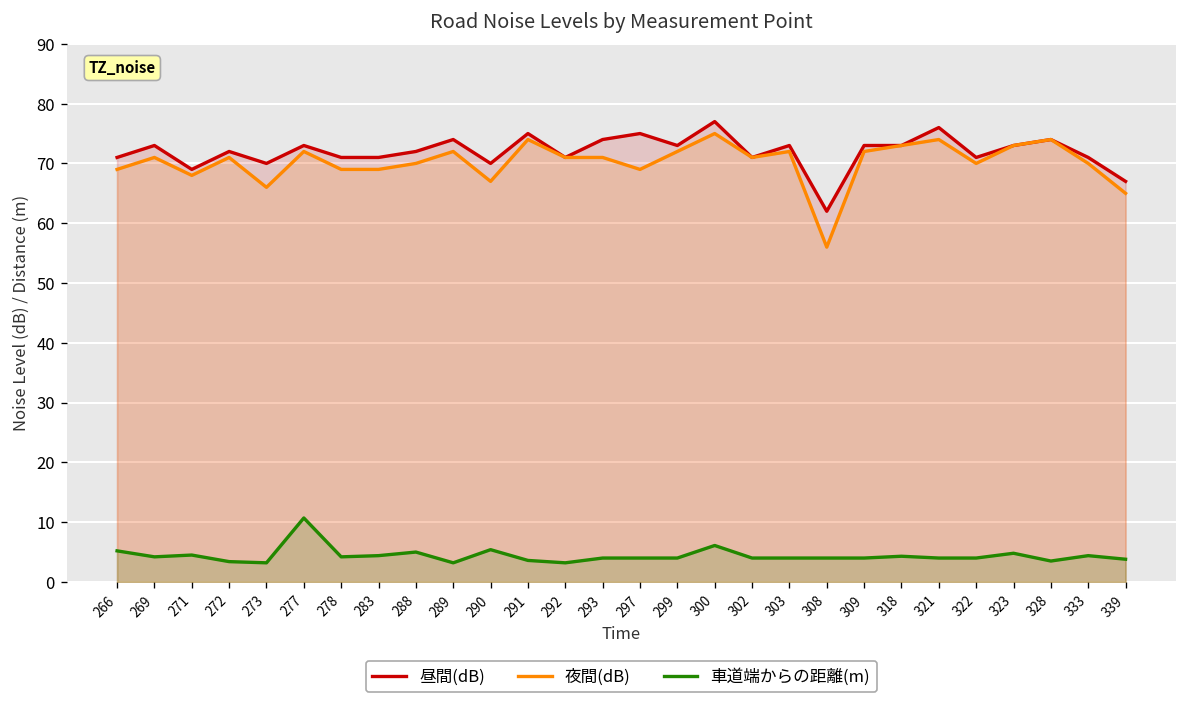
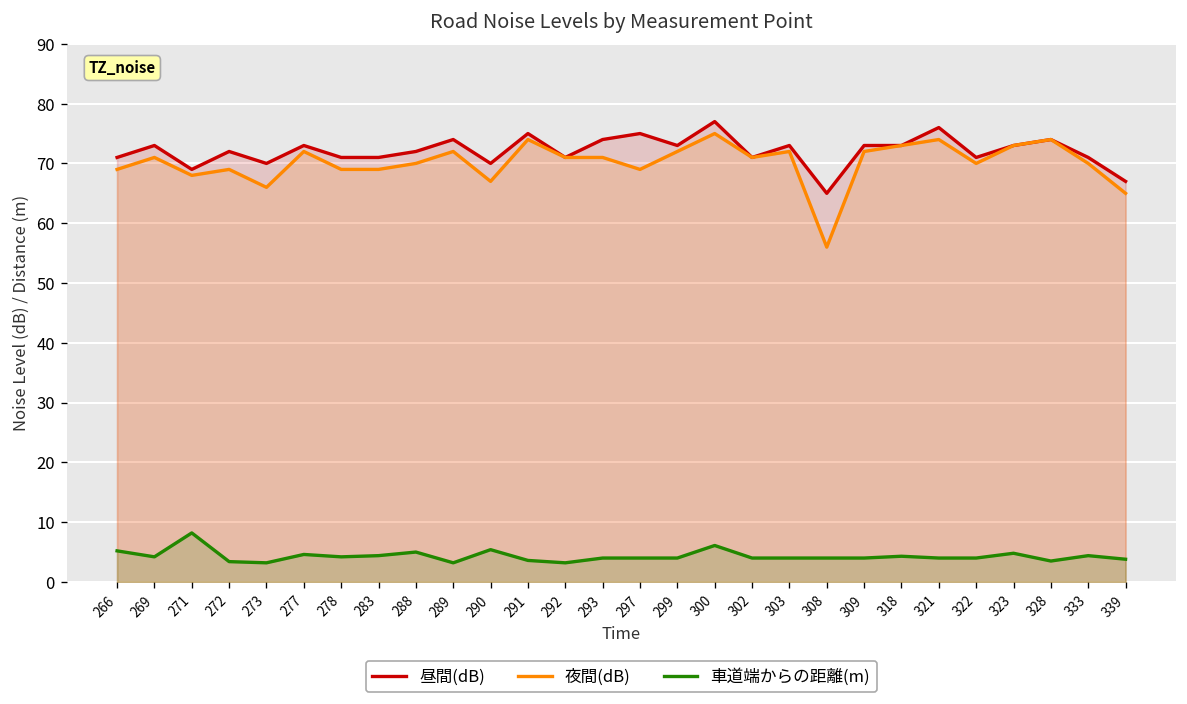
  {
    "昼間(dB)": {
      "266": 71,
      "269": 73,
      "271": 69,
      "272": 72,
      "273": 70,
      "277": 73,
      "278": 71,
      "283": 71,
      "288": 72,
      "289": 74,
      "290": 70,
      "291": 75,
      "293": 74,
      "297": 75,
      "299": 73,
      "300": 77,
      "303": 73,
-     "308": 62,
+     "308": 65,
      "309": 73,
      "321": 76,
      "322": 71,
      "333": 71,
      "339": 67
    },
    "夜間(dB)": {
      "266": 69,
      "269": 71,
      "271": 68,
-     "272": 71,
+     "272": 69,
      "273": 66,
      "277": 72,
      "278": 69,
      "283": 69,
      "288": 70,
      "289": 72,
      "290": 67,
      "291": 74,
      "293": 71,
      "297": 69,
      "299": 72,
      "300": 75,
      "303": 72,
      "308": 56,
      "309": 72,
      "321": 74,
      "322": 70,
      "333": 70,
      "339": 65
    },
    "車道端からの距離(m)": {
      "266": 5,
      "269": 4,
-     "271": 5,
+     "271": 8,
      "272": 3,
      "273": 3,
-     "277": 11,
+     "277": 5,
      "278": 4,
      "283": 4,
      "288": 5,
      "289": 3,
      "290": 5,
      "291": 4,
      "292": 3,
      "293": 4,
      "297": 4,
      "299": 4,
      "300": 6,
      "302": 4,
      "303": 4,
      "308": 4,
      "309": 4,
      "318": 4,
      "321": 4,
      "322": 4,
      "323": 5,
      "328": 4,
      "333": 4,
      "339": 4
    }
  }
